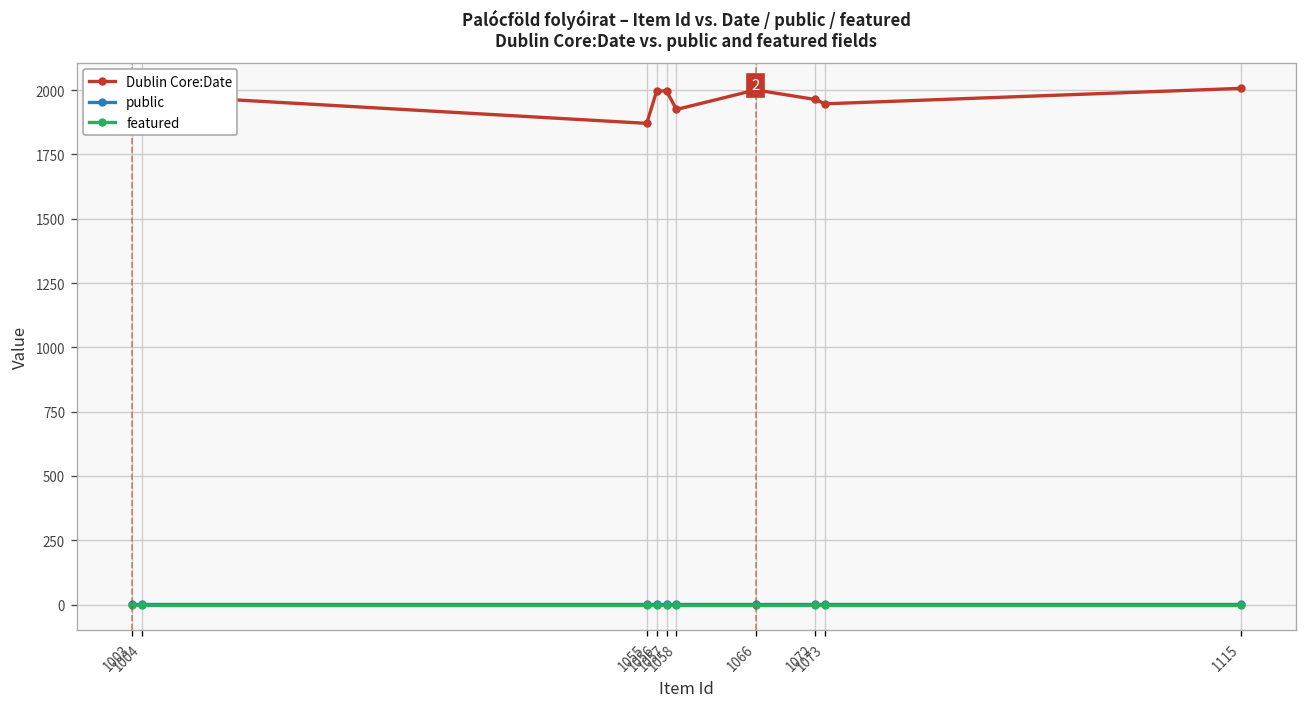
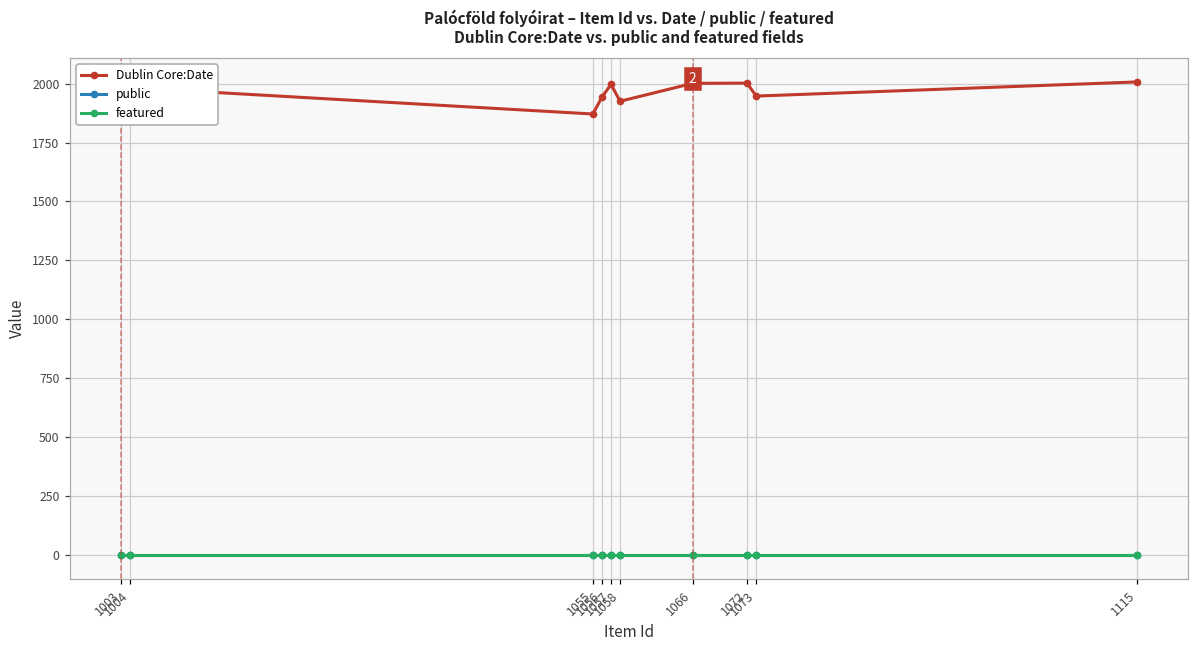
  {
    "Dublin Core:Date": {
      "1055": 1870,
-     "1056": 2000,
+     "1056": 1940,
      "1057": 2000,
      "1058": 1930,
-     "1072": 1960,
+     "1072": 2000,
      "1073": 1950,
      "1115": 2010
    }
  }
